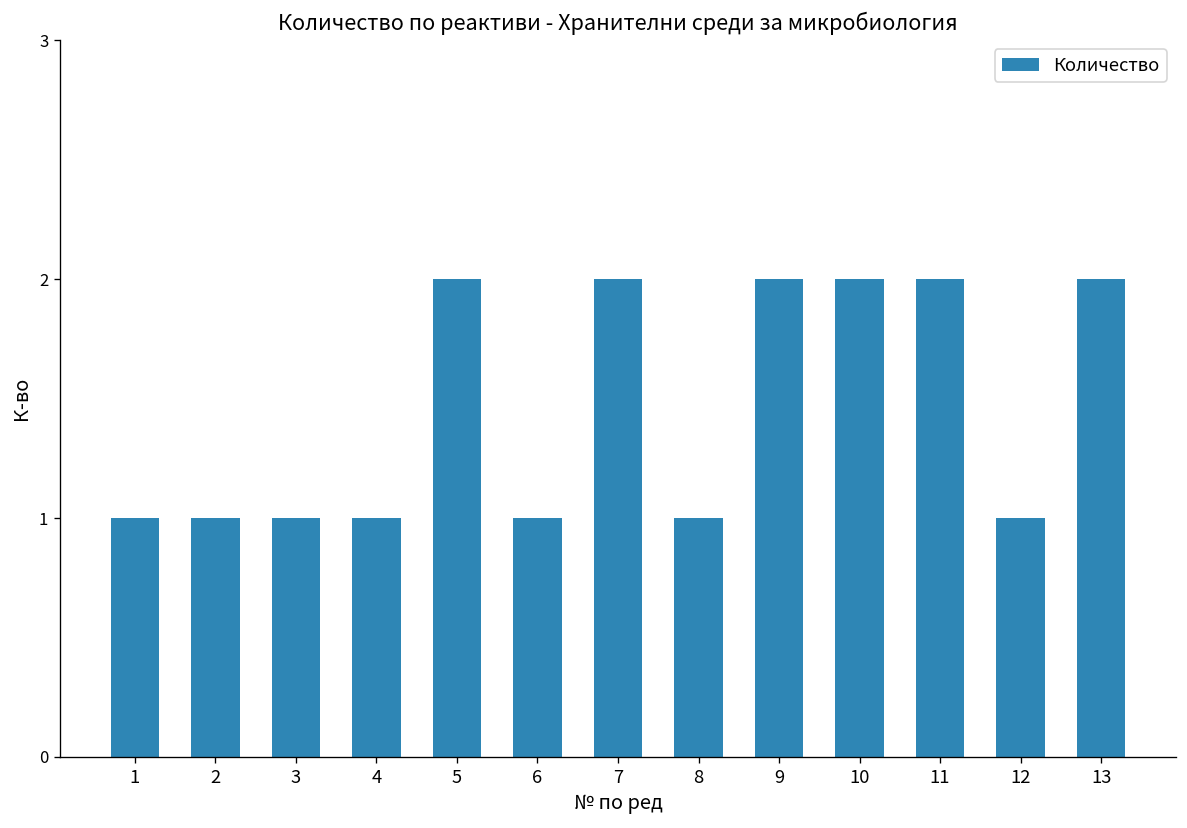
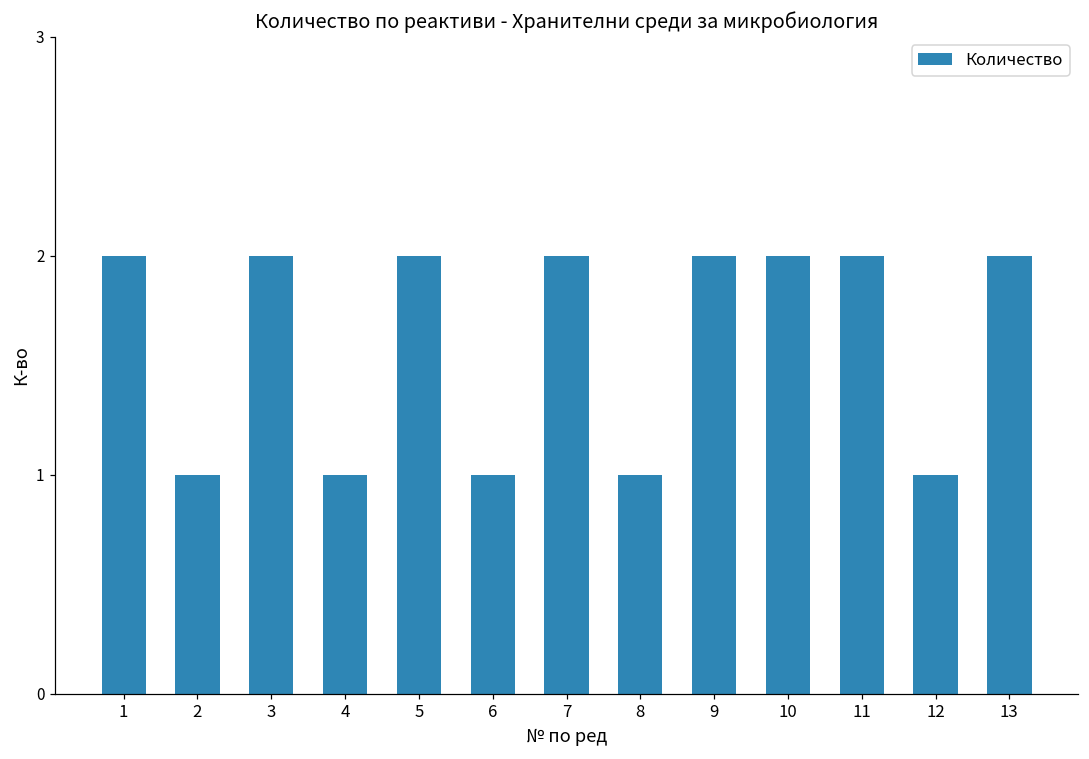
  {
-   "1": 1,
+   "1": 2,
    "2": 1,
-   "3": 1,
+   "3": 2,
    "4": 1,
    "5": 2,
    "6": 1,
    "7": 2,
    "8": 1,
    "9": 2,
    "10": 2,
    "11": 2,
    "12": 1,
    "13": 2
  }
